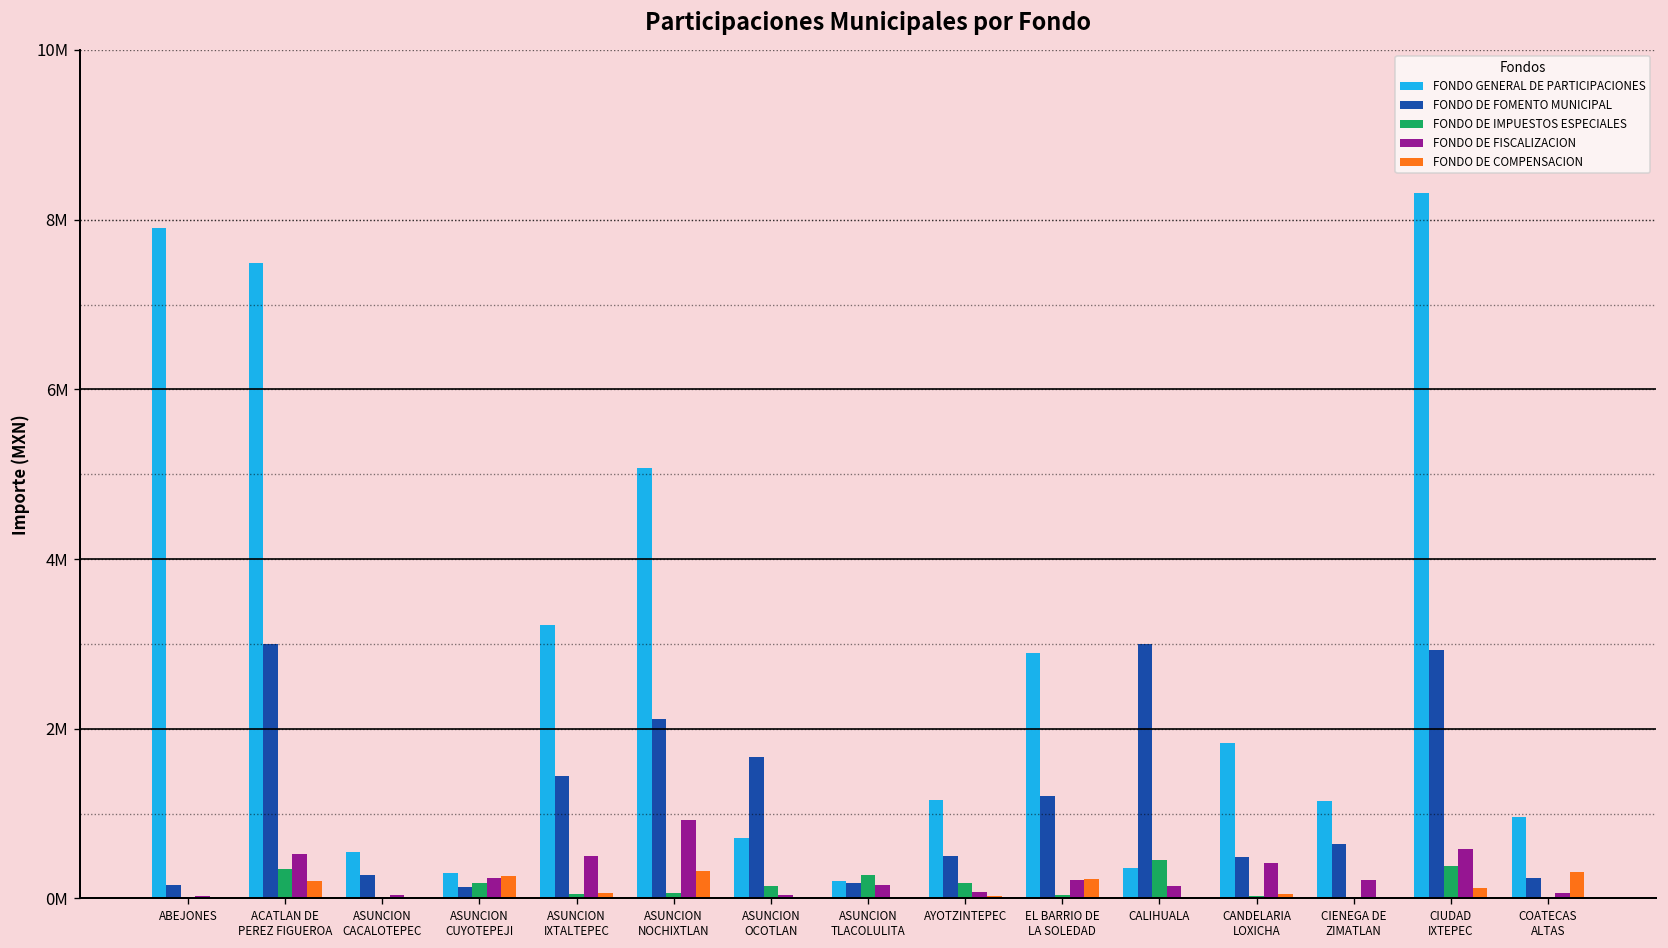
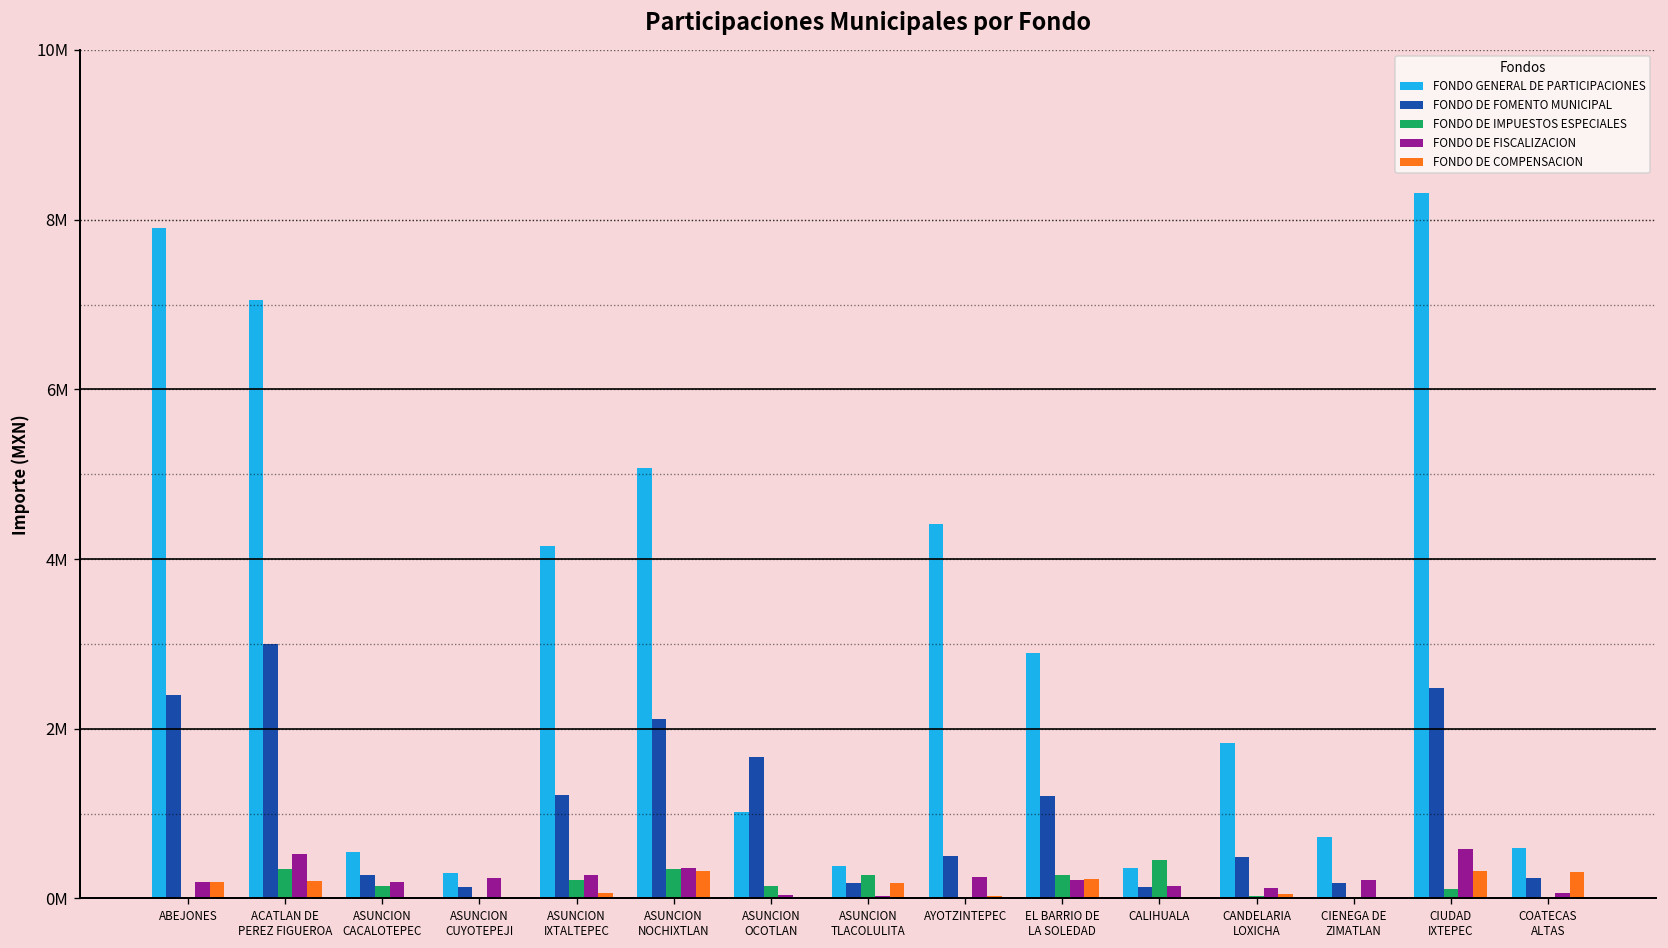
  {
    "FONDO GENERAL DE PARTICIPACIONES": {
      "ABEJONES": 7900000,
-     "ACATLAN DE PEREZ FIGUEROA": 7500000,
+     "ACATLAN DE PEREZ FIGUEROA": 7100000,
      "ASUNCION CACALOTEPEC": 500000,
      "ASUNCION CUYOTEPEJI": 300000,
-     "ASUNCION IXTALTEPEC": 3200000,
+     "ASUNCION IXTALTEPEC": 4100000,
      "ASUNCION NOCHIXTLAN": 5100000,
-     "ASUNCION OCOTLAN": 700000,
-     "ASUNCION TLACOLULITA": 200000,
-     "AYOTZINTEPEC": 1200000,
+     "ASUNCION OCOTLAN": 1000000,
+     "ASUNCION TLACOLULITA": 400000,
+     "AYOTZINTEPEC": 4400000,
      "EL BARRIO DE LA SOLEDAD": 2900000,
      "CALIHUALA": 400000,
      "CANDELARIA LOXICHA": 1800000,
-     "CIENEGA DE ZIMATLAN": 1200000,
+     "CIENEGA DE ZIMATLAN": 700000,
      "CIUDAD IXTEPEC": 8300000,
-     "COATECAS ALTAS": 1000000
+     "COATECAS ALTAS": 600000
    },
    "FONDO DE FOMENTO MUNICIPAL": {
-     "ABEJONES": 200000,
+     "ABEJONES": 2400000,
      "ACATLAN DE PEREZ FIGUEROA": 3000000,
      "ASUNCION CACALOTEPEC": 300000,
      "ASUNCION CUYOTEPEJI": 100000,
-     "ASUNCION IXTALTEPEC": 1400000,
+     "ASUNCION IXTALTEPEC": 1200000,
      "ASUNCION NOCHIXTLAN": 2100000,
      "ASUNCION OCOTLAN": 1700000,
      "ASUNCION TLACOLULITA": 200000,
      "AYOTZINTEPEC": 500000,
      "EL BARRIO DE LA SOLEDAD": 1200000,
-     "CALIHUALA": 3000000,
+     "CALIHUALA": 100000,
      "CANDELARIA LOXICHA": 500000,
-     "CIENEGA DE ZIMATLAN": 600000,
-     "CIUDAD IXTEPEC": 2900000,
+     "CIENEGA DE ZIMATLAN": 200000,
+     "CIUDAD IXTEPEC": 2500000,
      "COATECAS ALTAS": 200000
    },
    "FONDO DE IMPUESTOS ESPECIALES": {
      "ACATLAN DE PEREZ FIGUEROA": 300000,
-     "ASUNCION CACALOTEPEC": 0,
-     "ASUNCION CUYOTEPEJI": 200000,
-     "ASUNCION IXTALTEPEC": 100000,
-     "ASUNCION NOCHIXTLAN": 100000,
+     "ASUNCION CACALOTEPEC": 100000,
+     "ASUNCION CUYOTEPEJI": 0,
+     "ASUNCION IXTALTEPEC": 200000,
+     "ASUNCION NOCHIXTLAN": 300000,
      "ASUNCION OCOTLAN": 100000,
      "ASUNCION TLACOLULITA": 300000,
-     "AYOTZINTEPEC": 200000,
-     "EL BARRIO DE LA SOLEDAD": 0,
+     "AYOTZINTEPEC": 0,
+     "EL BARRIO DE LA SOLEDAD": 300000,
      "CALIHUALA": 500000,
-     "CIUDAD IXTEPEC": 400000
+     "CIUDAD IXTEPEC": 100000
    },
    "FONDO DE FISCALIZACION": {
-     "ABEJONES": 0,
+     "ABEJONES": 200000,
      "ACATLAN DE PEREZ FIGUEROA": 500000,
-     "ASUNCION CACALOTEPEC": 0,
+     "ASUNCION CACALOTEPEC": 200000,
      "ASUNCION CUYOTEPEJI": 200000,
-     "ASUNCION IXTALTEPEC": 500000,
-     "ASUNCION NOCHIXTLAN": 900000,
+     "ASUNCION IXTALTEPEC": 300000,
+     "ASUNCION NOCHIXTLAN": 400000,
      "ASUNCION OCOTLAN": 0,
-     "ASUNCION TLACOLULITA": 200000,
-     "AYOTZINTEPEC": 100000,
+     "ASUNCION TLACOLULITA": 0,
+     "AYOTZINTEPEC": 300000,
      "EL BARRIO DE LA SOLEDAD": 200000,
      "CALIHUALA": 100000,
-     "CANDELARIA LOXICHA": 400000,
+     "CANDELARIA LOXICHA": 100000,
      "CIENEGA DE ZIMATLAN": 200000,
      "CIUDAD IXTEPEC": 600000,
      "COATECAS ALTAS": 100000
    },
    "FONDO DE COMPENSACION": {
-     "ABEJONES": 0,
+     "ABEJONES": 200000,
      "ACATLAN DE PEREZ FIGUEROA": 200000,
-     "ASUNCION CUYOTEPEJI": 300000,
+     "ASUNCION CUYOTEPEJI": 0,
      "ASUNCION IXTALTEPEC": 100000,
      "ASUNCION NOCHIXTLAN": 300000,
-     "ASUNCION TLACOLULITA": 0,
+     "ASUNCION TLACOLULITA": 200000,
      "EL BARRIO DE LA SOLEDAD": 200000,
      "CANDELARIA LOXICHA": 100000,
-     "CIUDAD IXTEPEC": 100000,
+     "CIUDAD IXTEPEC": 300000,
      "COATECAS ALTAS": 300000
    }
  }
